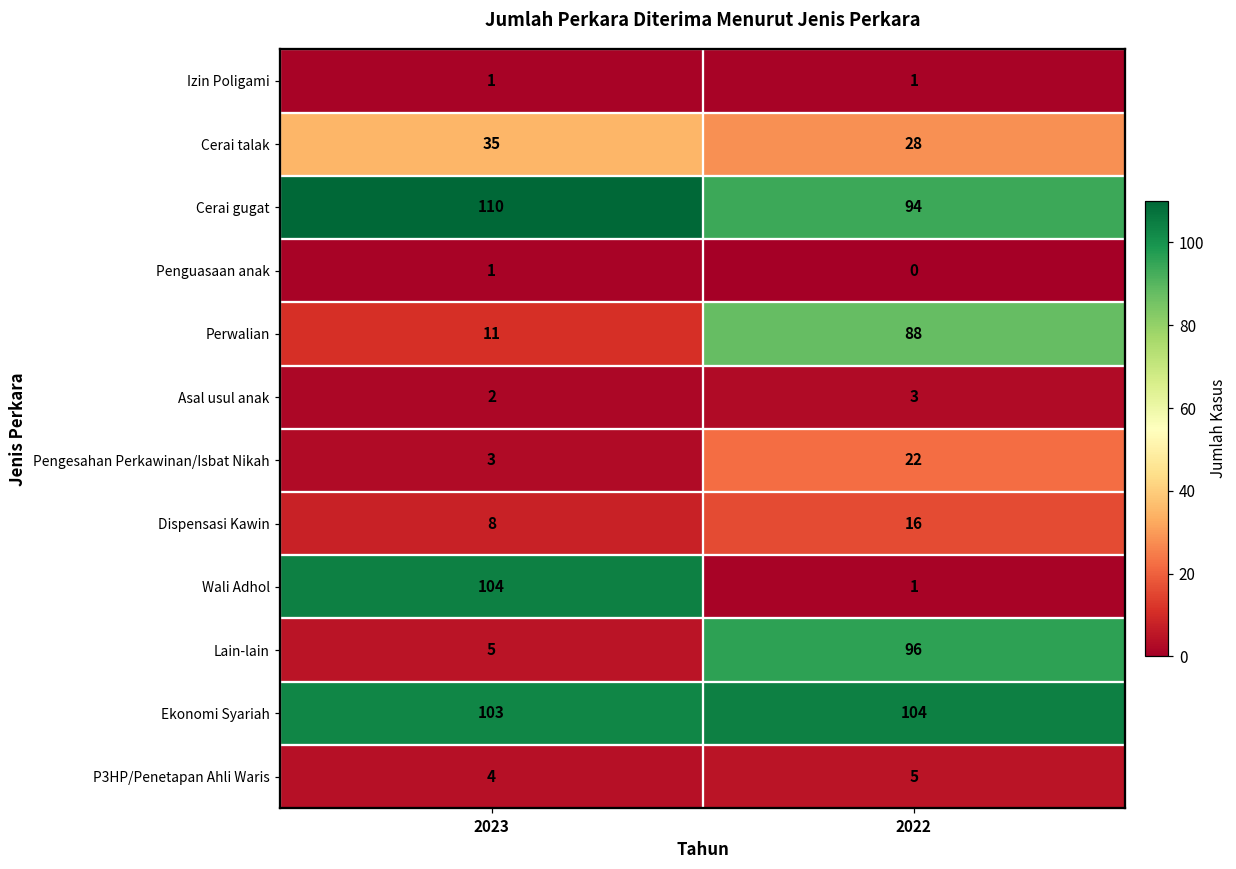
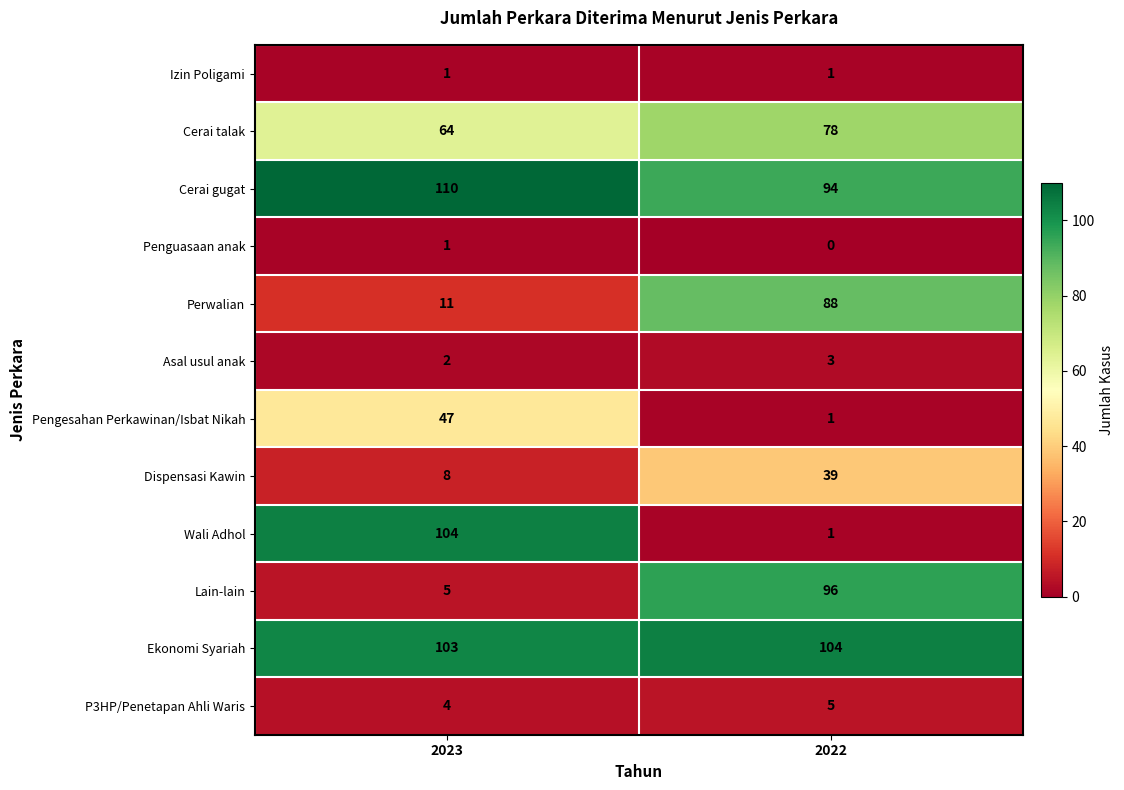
  {
    "Izin Poligami": {
      "2023": 1,
      "2022": 1
    },
    "Cerai talak": {
-     "2023": 35,
-     "2022": 28
+     "2023": 64,
+     "2022": 78
    },
    "Cerai gugat": {
      "2023": 110,
      "2022": 94
    },
    "Penguasaan anak": {
      "2023": 1,
      "2022": 0
    },
    "Perwalian": {
      "2023": 11,
      "2022": 88
    },
    "Asal usul anak": {
      "2023": 2,
      "2022": 3
    },
    "Pengesahan Perkawinan/Isbat Nikah": {
-     "2023": 3,
-     "2022": 22
+     "2023": 47,
+     "2022": 1
    },
    "Dispensasi Kawin": {
      "2023": 8,
-     "2022": 16
+     "2022": 39
    },
    "Wali Adhol": {
      "2023": 104,
      "2022": 1
    },
    "Lain-lain": {
      "2023": 5,
      "2022": 96
    },
    "Ekonomi Syariah": {
      "2023": 103,
      "2022": 104
    },
    "P3HP/Penetapan Ahli Waris": {
      "2023": 4,
      "2022": 5
    }
  }
